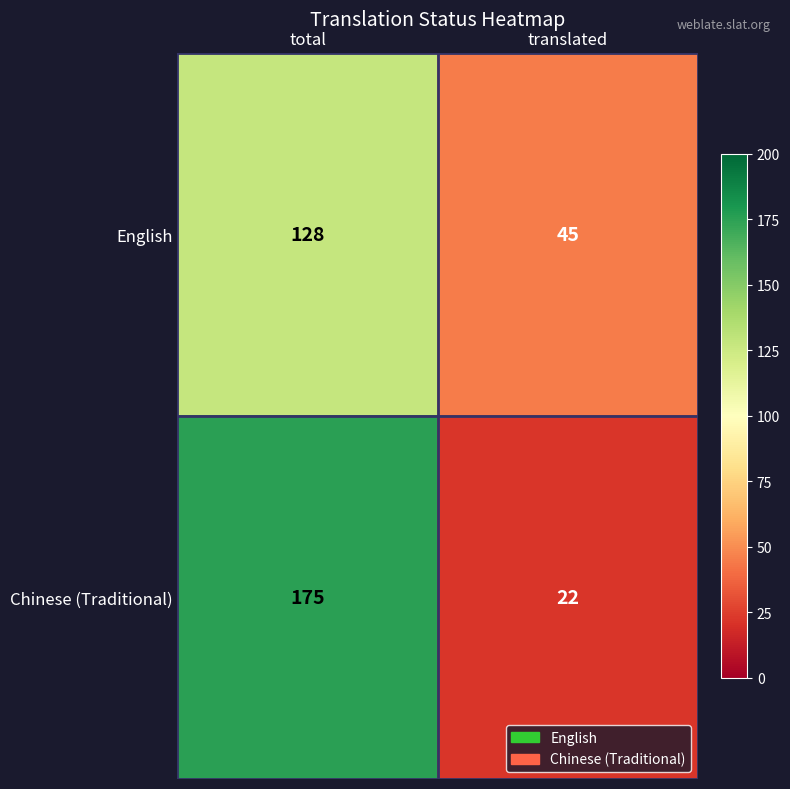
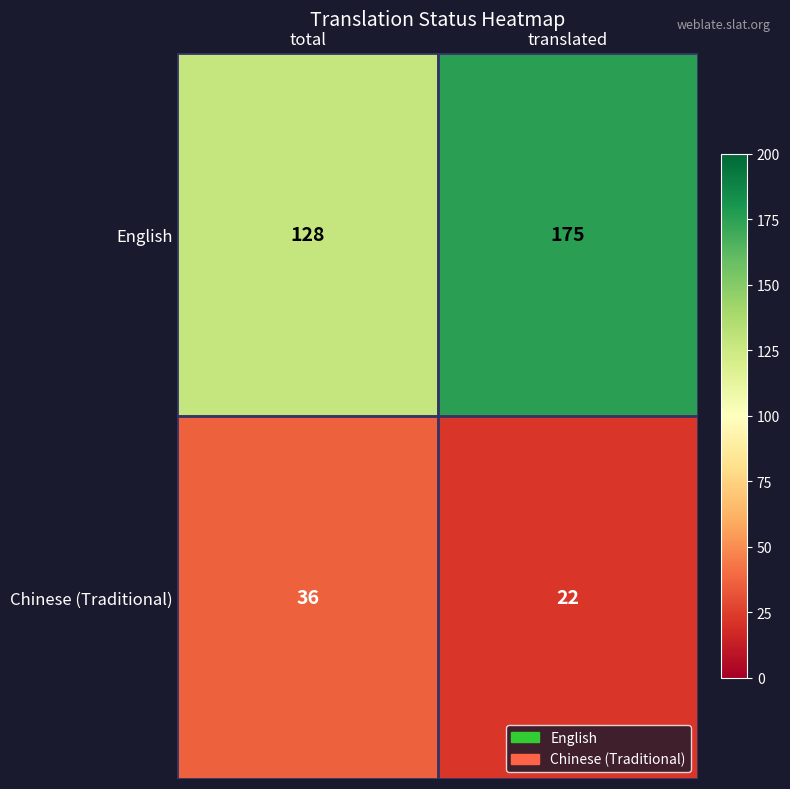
  {
    "English": {
      "total": 128,
-     "translated": 45
+     "translated": 175
    },
    "Chinese (Traditional)": {
-     "total": 175,
+     "total": 36,
      "translated": 22
    }
  }
